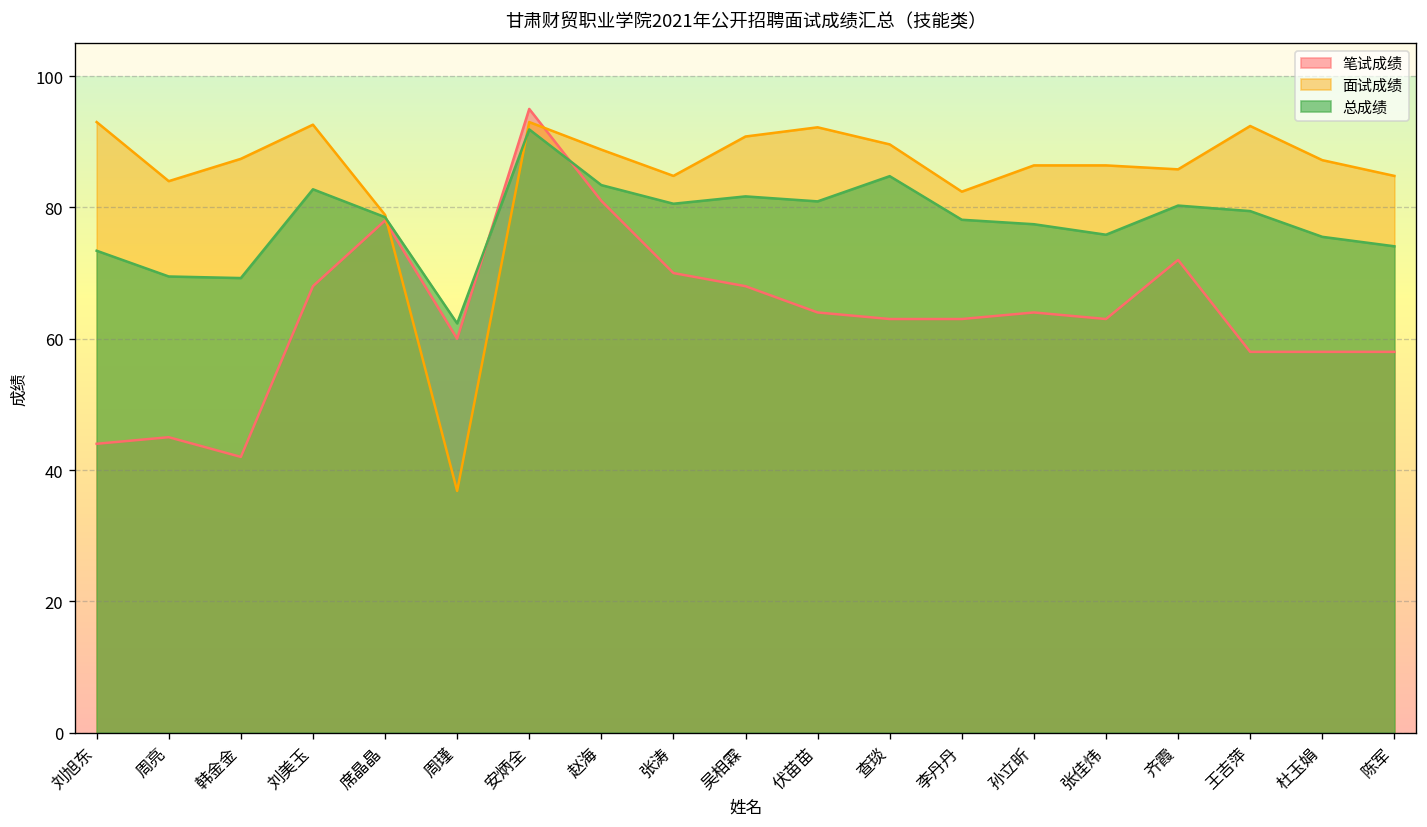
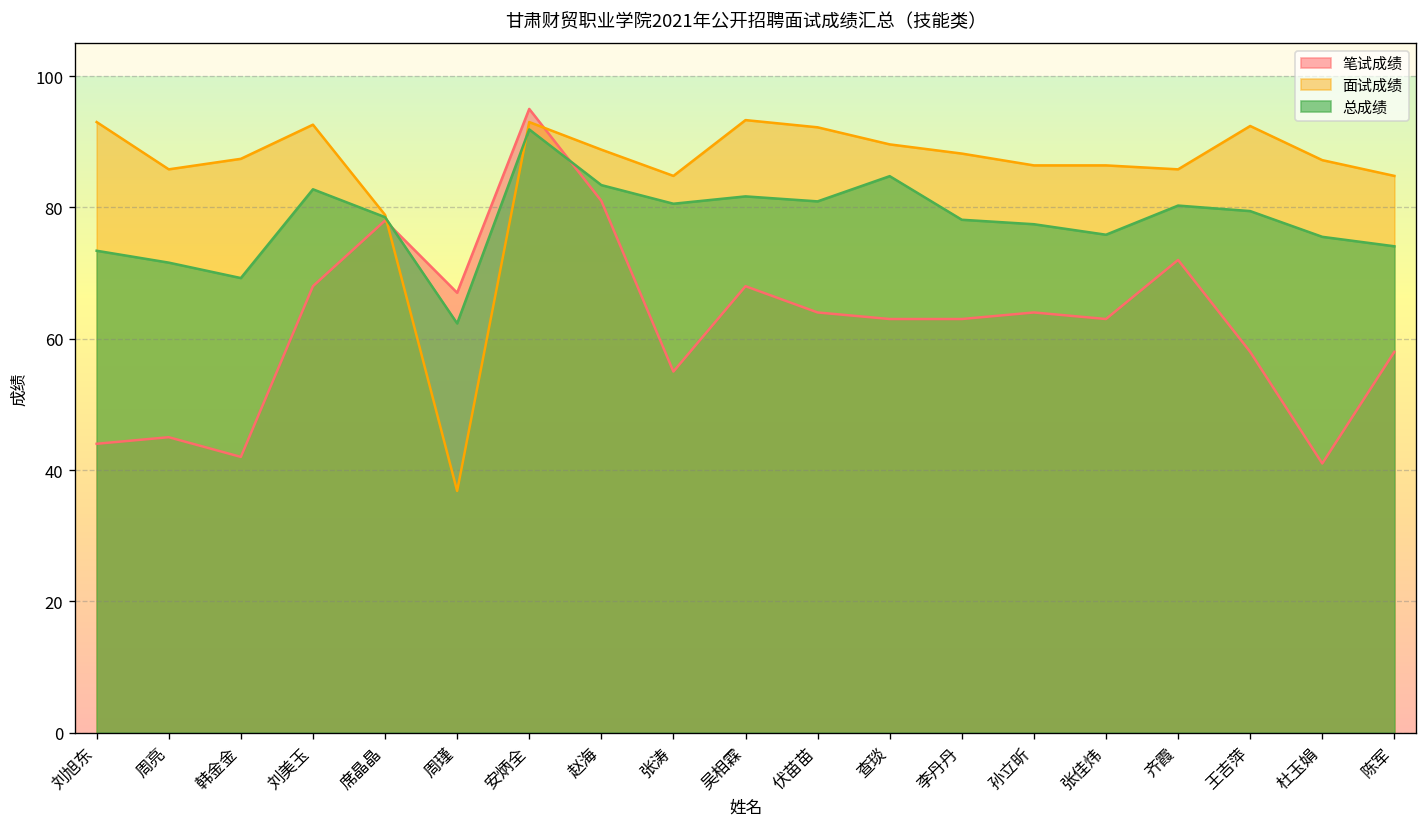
  {
    "笔试成绩": {
      "刘旭东": 44,
      "周亮": 45,
      "韩金金": 42,
      "刘美玉": 68,
      "席晶晶": 78,
-     "周瑾": 60,
+     "周瑾": 67,
      "安炳全": 95,
      "赵海": 81,
-     "张涛": 70,
+     "张涛": 55,
      "吴相霖": 68,
      "伏苗苗": 64,
      "查琰": 63,
      "李丹丹": 63,
      "孙立昕": 64,
      "张佳炜": 63,
      "齐霞": 72,
      "王吉萍": 58,
-     "杜玉娟": 58,
+     "杜玉娟": 41,
      "陈军": 58
    },
    "面试成绩": {
      "刘旭东": 93,
-     "周亮": 84,
+     "周亮": 86,
      "韩金金": 87,
      "刘美玉": 93,
      "周瑾": 37,
      "安炳全": 93,
      "赵海": 89,
      "张涛": 85,
-     "吴相霖": 91,
+     "吴相霖": 93,
      "伏苗苗": 92,
      "查琰": 90,
-     "李丹丹": 82,
+     "李丹丹": 88,
      "孙立昕": 86,
      "张佳炜": 86,
      "齐霞": 86,
      "王吉萍": 92,
      "杜玉娟": 87,
      "陈军": 85
    },
    "总成绩": {
      "刘旭东": 73,
-     "周亮": 69,
+     "周亮": 72,
      "韩金金": 69,
      "刘美玉": 83,
      "周瑾": 62,
      "安炳全": 92,
      "赵海": 83,
      "张涛": 81,
      "吴相霖": 82,
      "伏苗苗": 81,
      "查琰": 85,
      "李丹丹": 78,
      "孙立昕": 77,
      "张佳炜": 76,
      "齐霞": 80,
      "王吉萍": 79,
      "杜玉娟": 76,
      "陈军": 74
    }
  }
